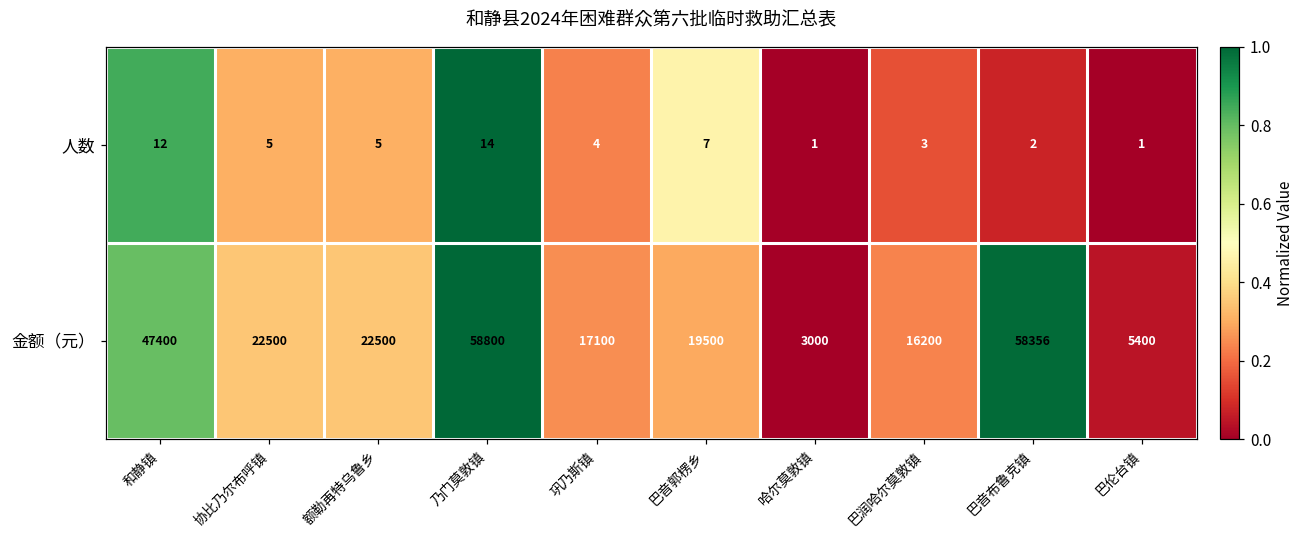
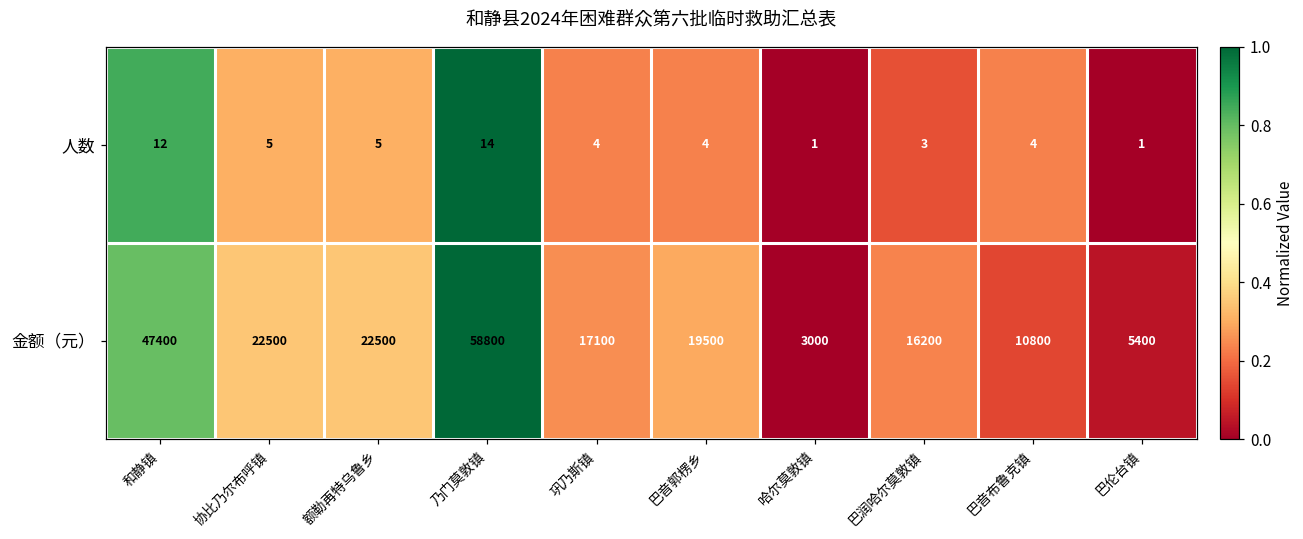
  {
    "人数": {
      "和静镇": 12,
      "协比乃尔布呼镇": 5,
      "额勒再特乌鲁乡": 5,
      "乃门莫敦镇": 14,
      "巩乃斯镇": 4,
-     "巴音郭楞乡": 7,
+     "巴音郭楞乡": 4,
      "哈尔莫敦镇": 1,
      "巴润哈尔莫敦镇": 3,
-     "巴音布鲁克镇": 2,
+     "巴音布鲁克镇": 4,
      "巴伦台镇": 1
    },
    "金额（元）": {
      "和静镇": 47400,
      "协比乃尔布呼镇": 22500,
      "额勒再特乌鲁乡": 22500,
      "乃门莫敦镇": 58800,
      "巩乃斯镇": 17100,
      "巴音郭楞乡": 19500,
      "哈尔莫敦镇": 3000,
      "巴润哈尔莫敦镇": 16200,
-     "巴音布鲁克镇": 58356,
+     "巴音布鲁克镇": 10800,
      "巴伦台镇": 5400
    }
  }
